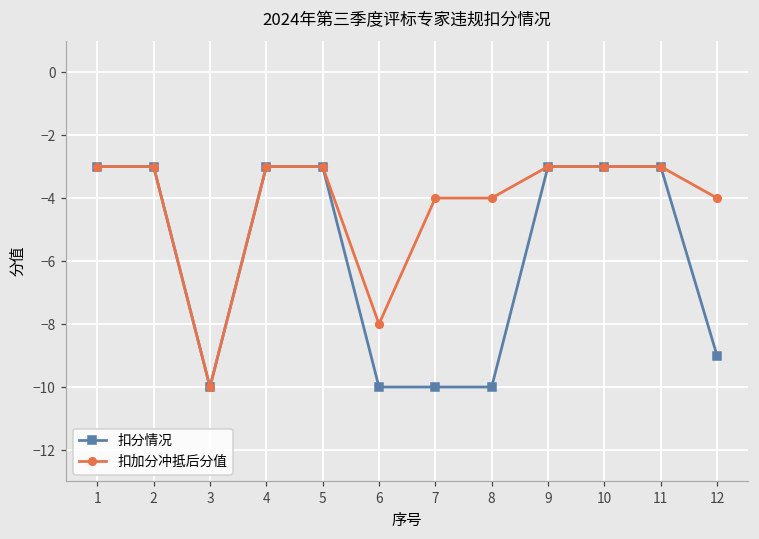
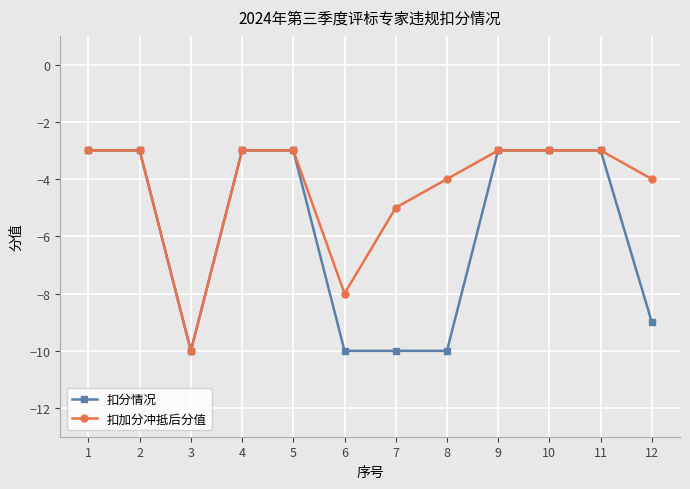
  {
    "扣分情况": {
      "6": -10,
      "7": -10,
      "8": -10,
      "12": -9
    },
    "扣加分冲抵后分值": {
      "6": -8,
-     "7": -4,
+     "7": -5,
      "8": -4,
      "12": -4
    }
  }
